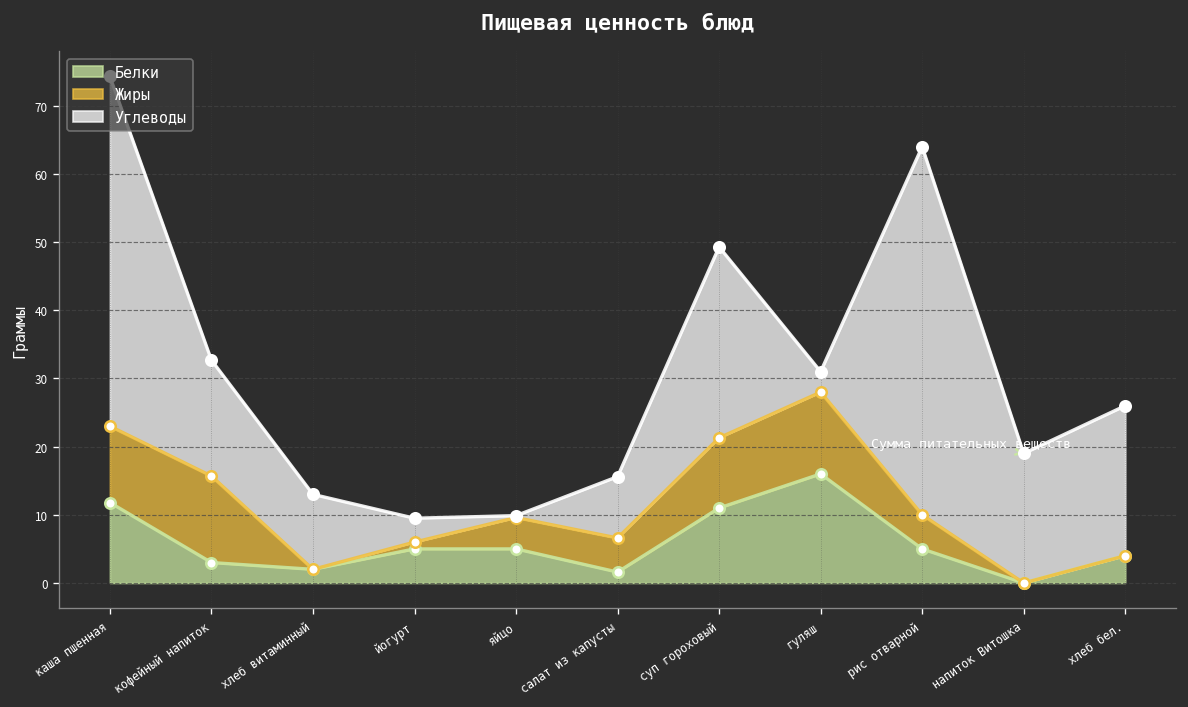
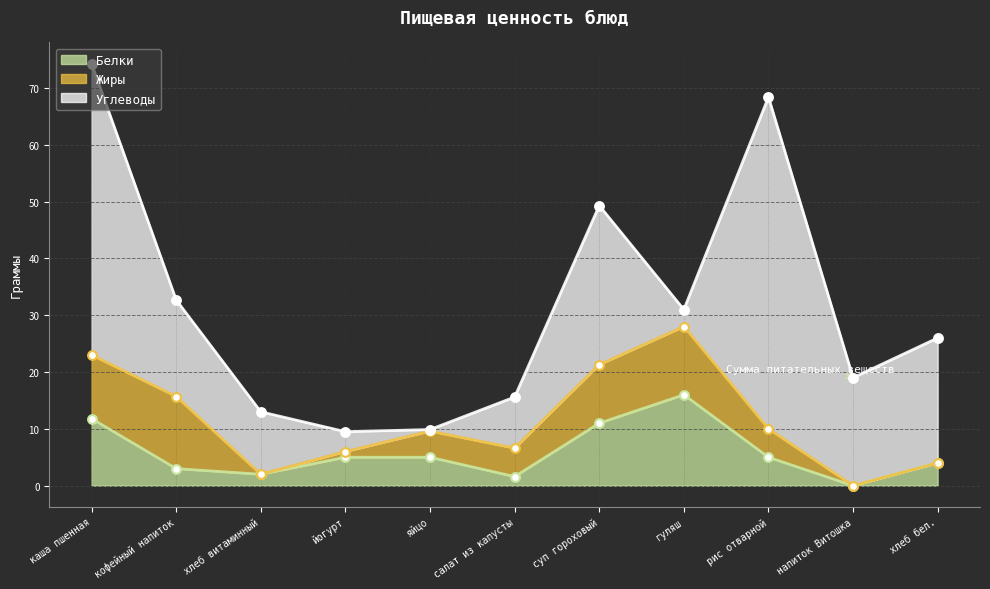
  {
    "Белки": {
      "каша пшенная": 12,
      "кофейный напиток": 3,
      "йогурт": 5,
      "яйцо": 5,
      "салат из капусты": 2,
      "суп гороховый": 11,
      "гуляш": 16,
      "рис отварной": 5
    },
    "Жиры": {
      "каша пшенная": 11,
      "кофейный напиток": 13,
      "йогурт": 1,
      "салат из капусты": 5,
      "суп гороховый": 10,
      "гуляш": 12,
      "рис отварной": 5
    },
    "Углеводы": {
      "кофейный напиток": 17,
      "хлеб витаминный": 11,
      "йогурт": 4,
      "салат из капусты": 9,
      "суп гороховый": 28,
      "гуляш": 3,
-     "рис отварной": 54,
+     "рис отварной": 58,
      "напиток Витошка": 19,
      "хлеб бел.": 22
    }
  }
